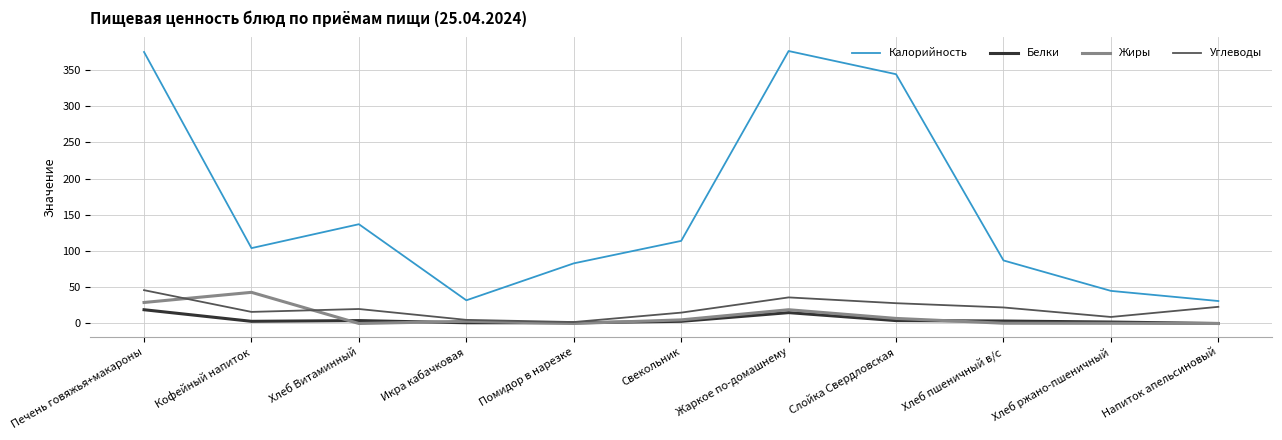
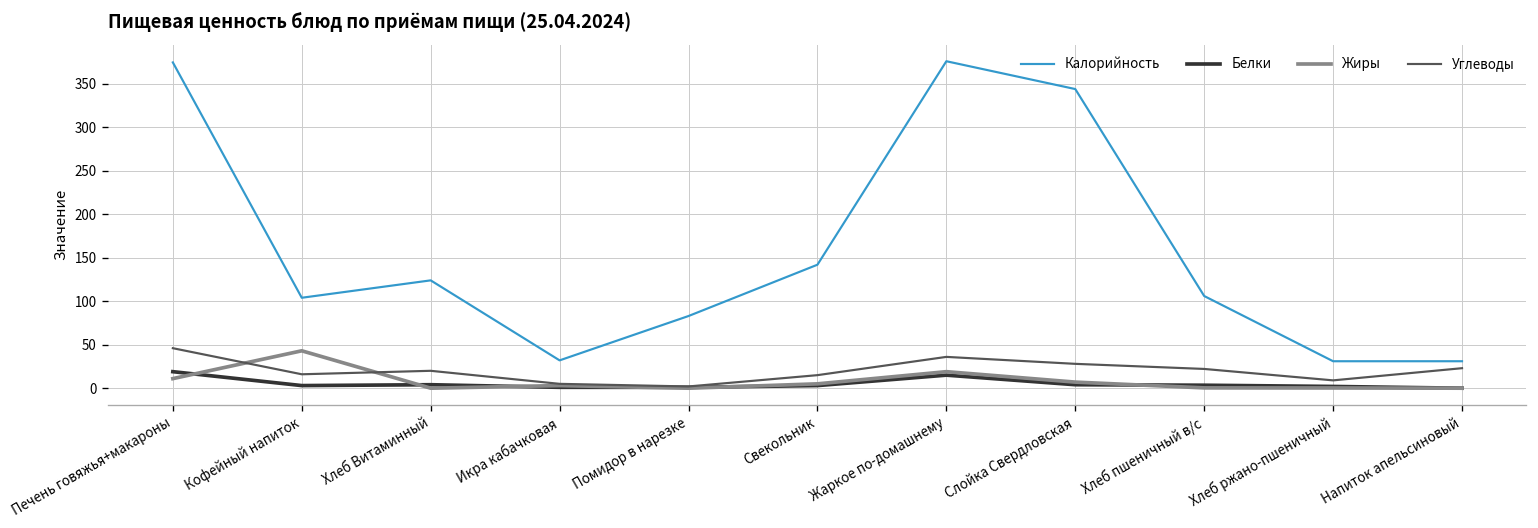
  {
    "Калорийность": {
      "Печень говяжья+макароны": 370,
      "Кофейный напиток": 100,
-     "Хлеб Витаминный": 140,
+     "Хлеб Витаминный": 120,
      "Икра кабачковая": 30,
      "Помидор в нарезке": 80,
-     "Свекольник": 110,
+     "Свекольник": 140,
      "Жаркое по-домашнему": 380,
      "Слойка Свердловская": 340,
-     "Хлеб пшеничный в/с": 90,
-     "Хлеб ржано-пшеничный": 50,
+     "Хлеб пшеничный в/с": 110,
+     "Хлеб ржано-пшеничный": 30,
      "Напиток апельсиновый": 30
    },
    "Жиры": {
-     "Печень говяжья+макароны": 30,
+     "Печень говяжья+макароны": 10,
      "Кофейный напиток": 40,
      "Хлеб Витаминный": 0,
      "Жаркое по-домашнему": 20
    }
  }
